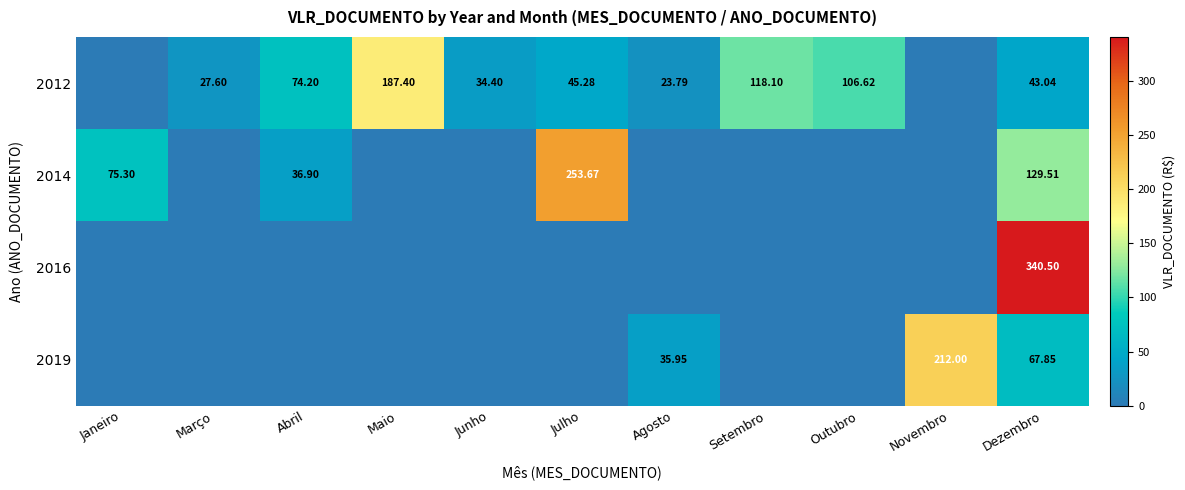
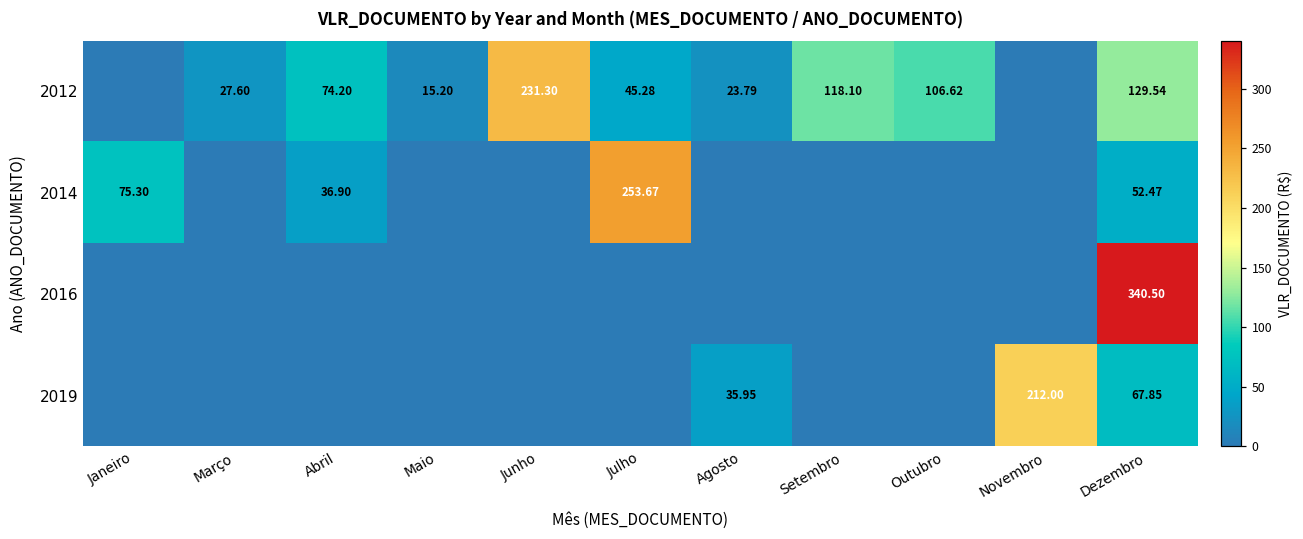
  {
    "2012": {
      "Março": 27.60,
      "Abril": 74.20,
-     "Maio": 187.40,
-     "Junho": 34.40,
+     "Maio": 15.20,
+     "Junho": 231.30,
      "Julho": 45.28,
      "Agosto": 23.79,
      "Setembro": 118.10,
      "Outubro": 106.62,
-     "Dezembro": 43.04
+     "Dezembro": 129.54
    },
    "2014": {
      "Janeiro": 75.30,
      "Abril": 36.90,
      "Julho": 253.67,
-     "Dezembro": 129.51
+     "Dezembro": 52.47
    },
    "2016": {
      "Dezembro": 340.50
    },
    "2019": {
      "Agosto": 35.95,
      "Novembro": 212.00,
      "Dezembro": 67.85
    }
  }
